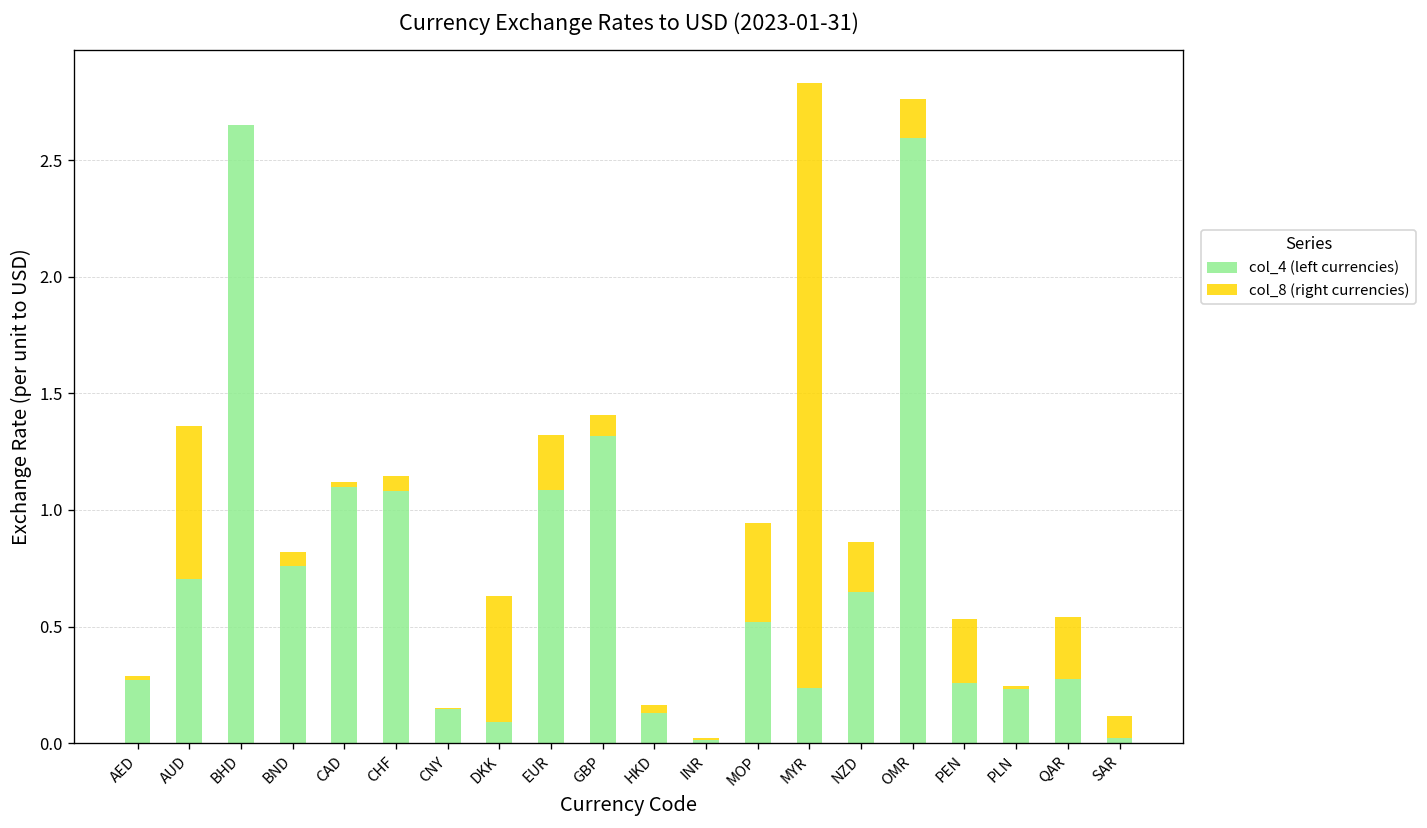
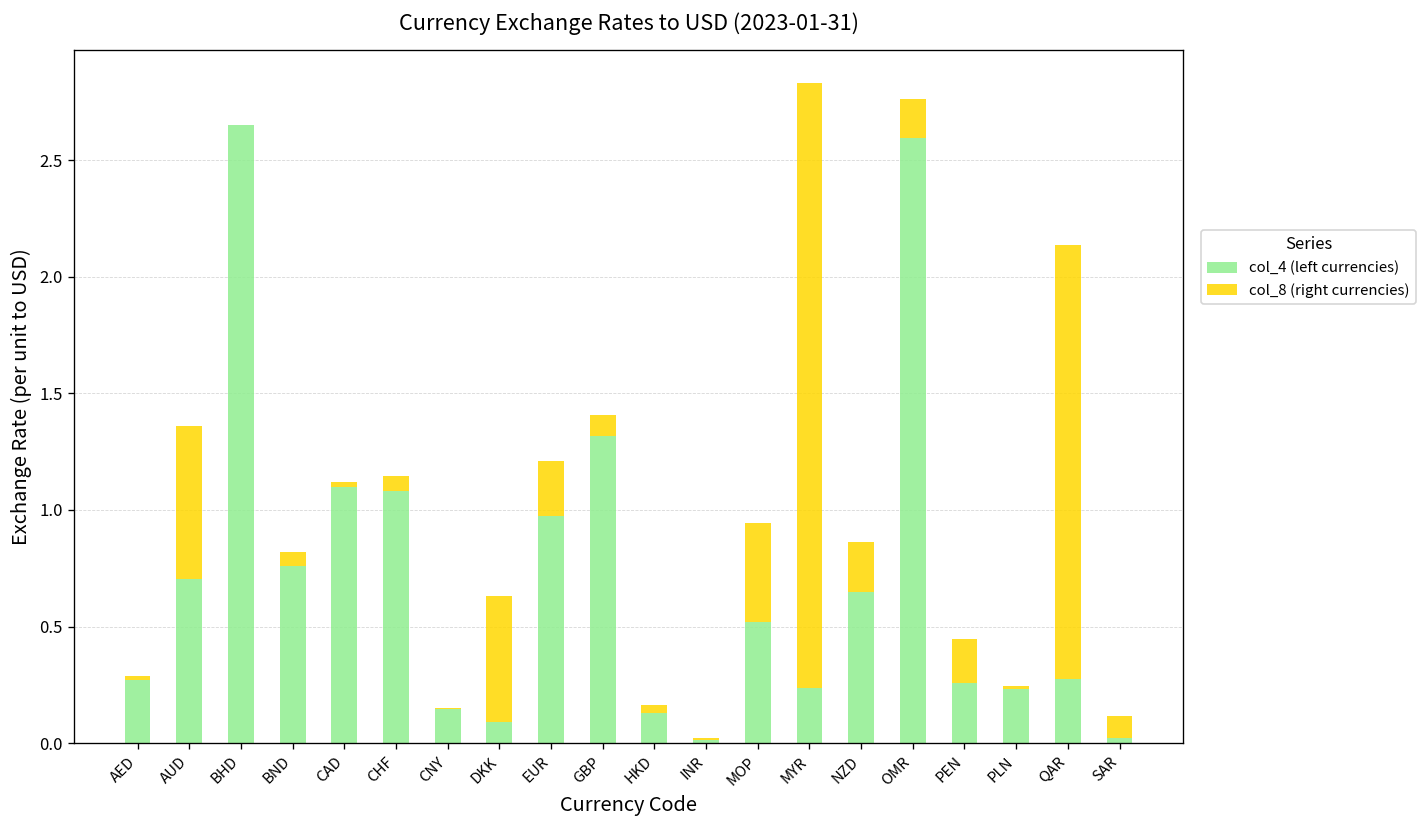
  {
    "col_4 (left currencies)": {
      "AED": 0.27,
      "AUD": 0.71,
      "BHD": 2.65,
      "BND": 0.76,
      "CAD": 1.10,
      "CHF": 1.08,
      "CNY": 0.15,
      "DKK": 0.09,
-     "EUR": 1.09,
+     "EUR": 0.98,
      "GBP": 1.32,
      "HKD": 0.13,
      "MOP": 0.52,
      "MYR": 0.24,
      "NZD": 0.65,
      "OMR": 2.60,
      "PEN": 0.26,
      "PLN": 0.23,
      "QAR": 0.27,
      "SAR": 0.02
    },
    "col_8 (right currencies)": {
      "AED": 0.02,
      "AUD": 0.66,
      "BND": 0.06,
      "CAD": 0.02,
      "CHF": 0.06,
      "DKK": 0.54,
      "EUR": 0.24,
      "GBP": 0.09,
      "HKD": 0.04,
      "MOP": 0.42,
      "MYR": 2.60,
      "NZD": 0.22,
      "OMR": 0.17,
-     "PEN": 0.27,
+     "PEN": 0.19,
      "PLN": 0.01,
-     "QAR": 0.27,
+     "QAR": 1.87,
      "SAR": 0.10
    }
  }
